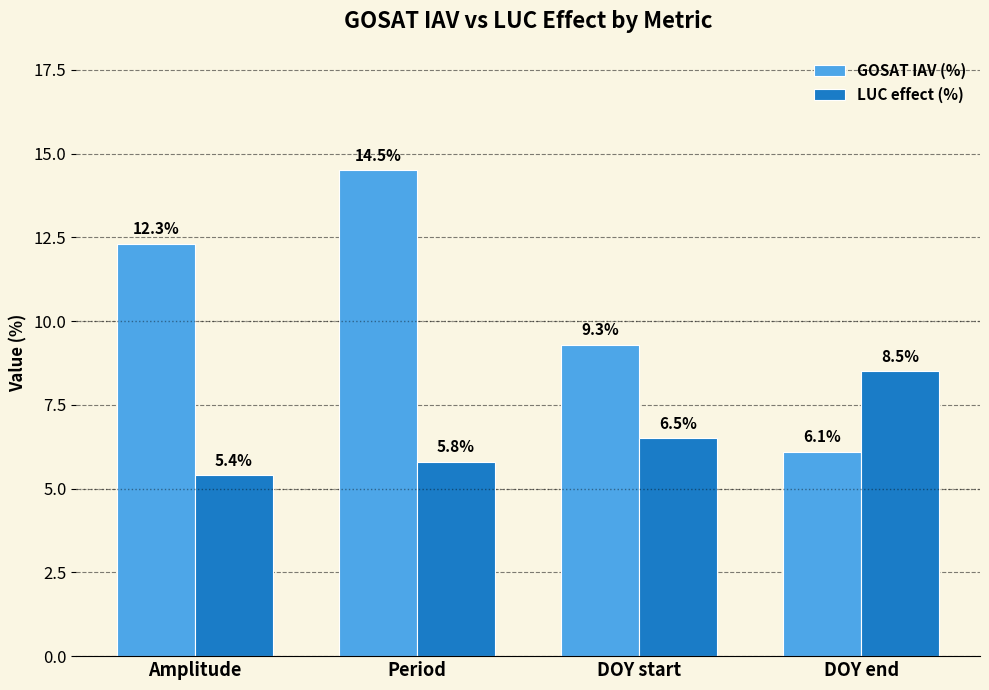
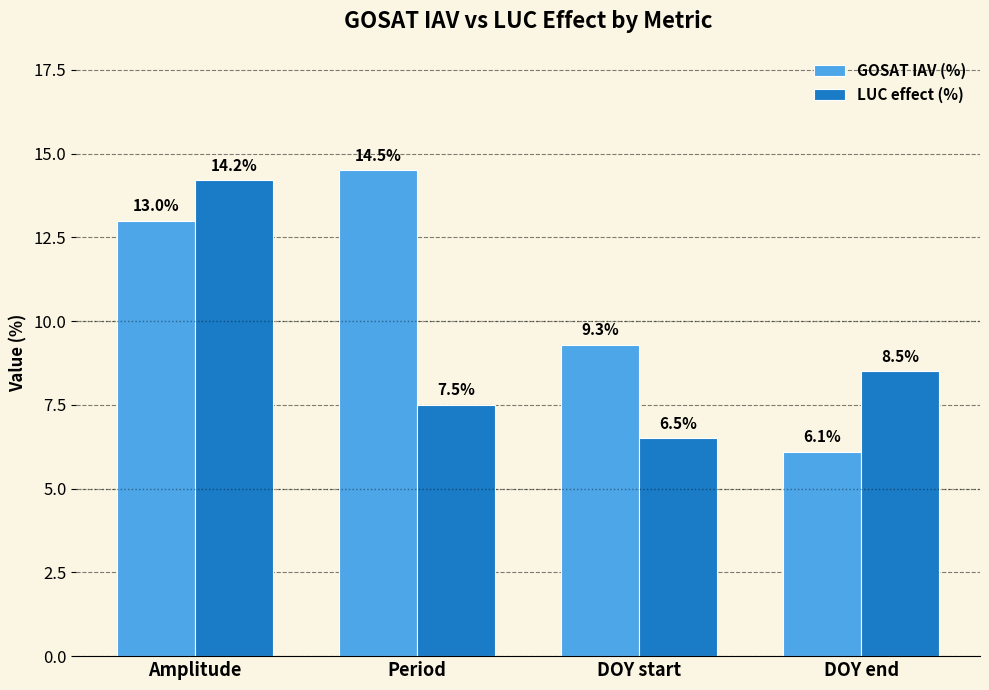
  {
    "GOSAT IAV (%)": {
-     "Amplitude": "12.3%",
+     "Amplitude": "13.0%",
      "Period": "14.5%",
      "DOY start": "9.3%",
      "DOY end": "6.1%"
    },
    "LUC effect (%)": {
-     "Amplitude": "5.4%",
-     "Period": "5.8%",
+     "Amplitude": "14.2%",
+     "Period": "7.5%",
      "DOY start": "6.5%",
      "DOY end": "8.5%"
    }
  }
